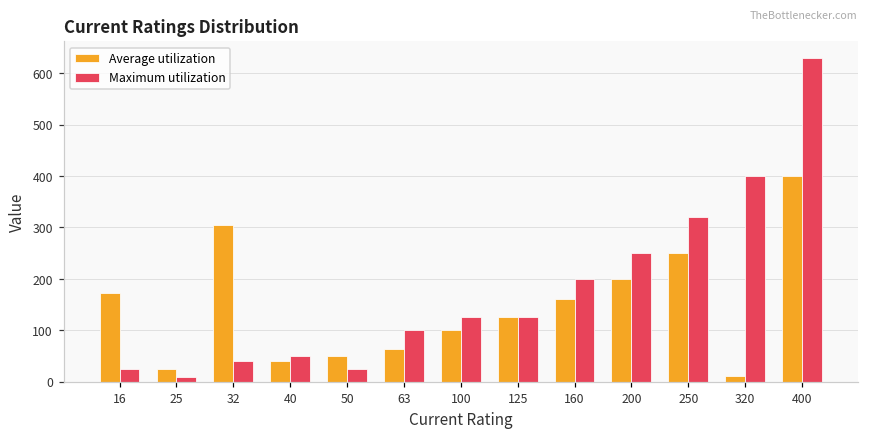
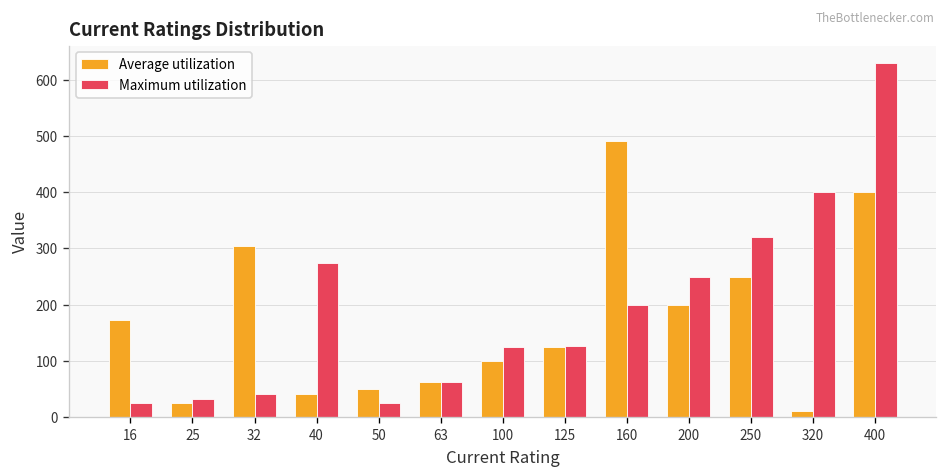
  {
    "Average utilization": {
      "16": 170,
      "25": 30,
      "32": 300,
      "40": 40,
      "50": 50,
      "63": 60,
      "100": 100,
      "125": 130,
-     "160": 160,
+     "160": 490,
      "200": 200,
      "250": 250,
      "320": 10,
      "400": 400
    },
    "Maximum utilization": {
      "16": 30,
-     "25": 10,
+     "25": 30,
      "32": 40,
-     "40": 50,
+     "40": 270,
      "50": 20,
-     "63": 100,
+     "63": 60,
      "100": 130,
      "125": 130,
      "160": 200,
      "200": 250,
      "250": 320,
      "320": 400,
      "400": 630
    }
  }
